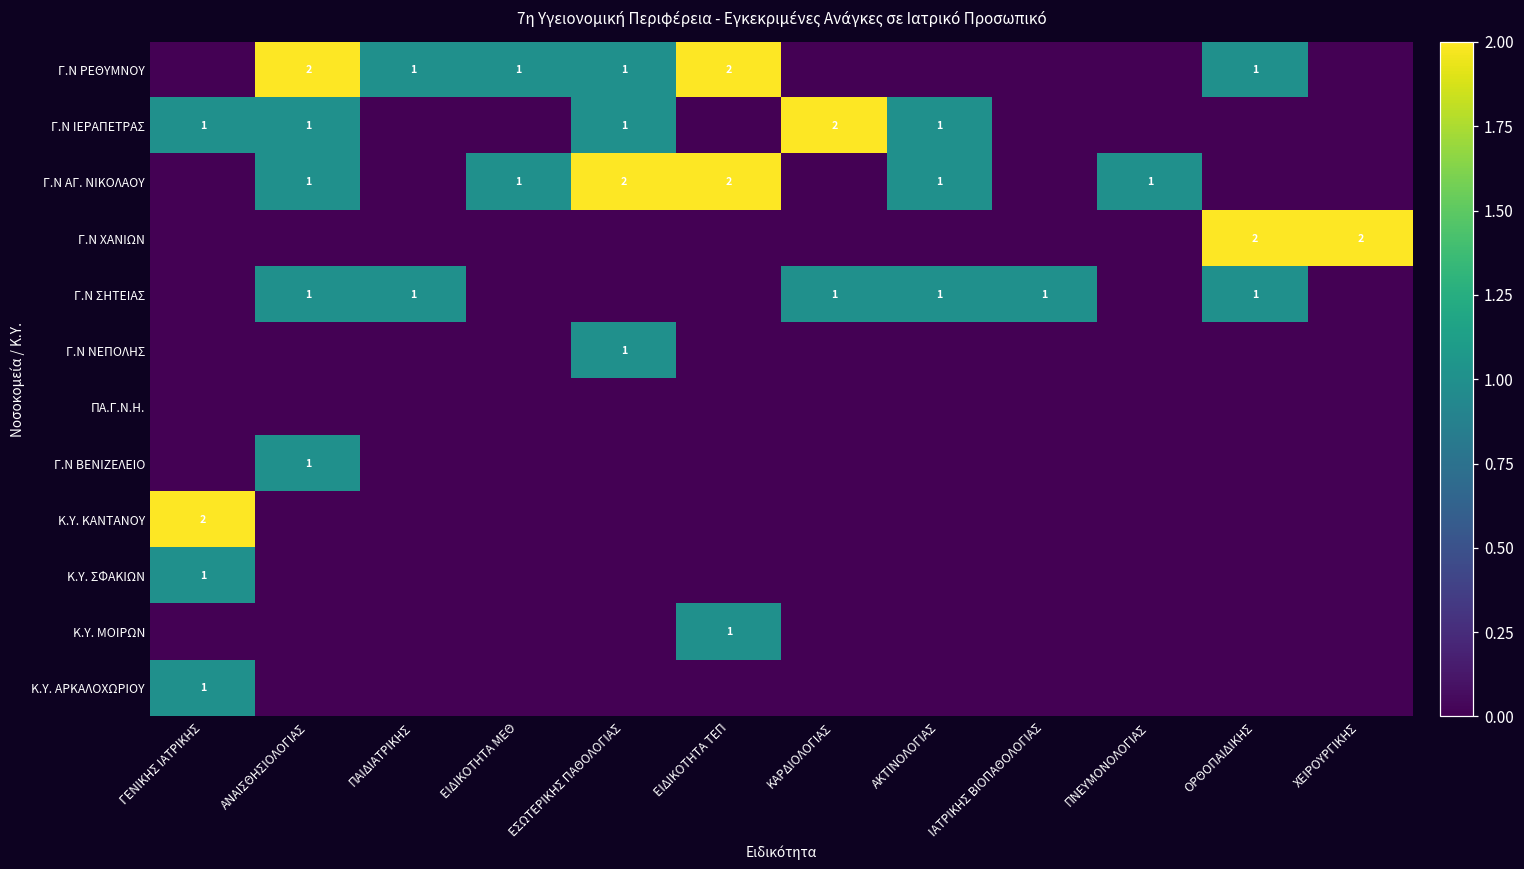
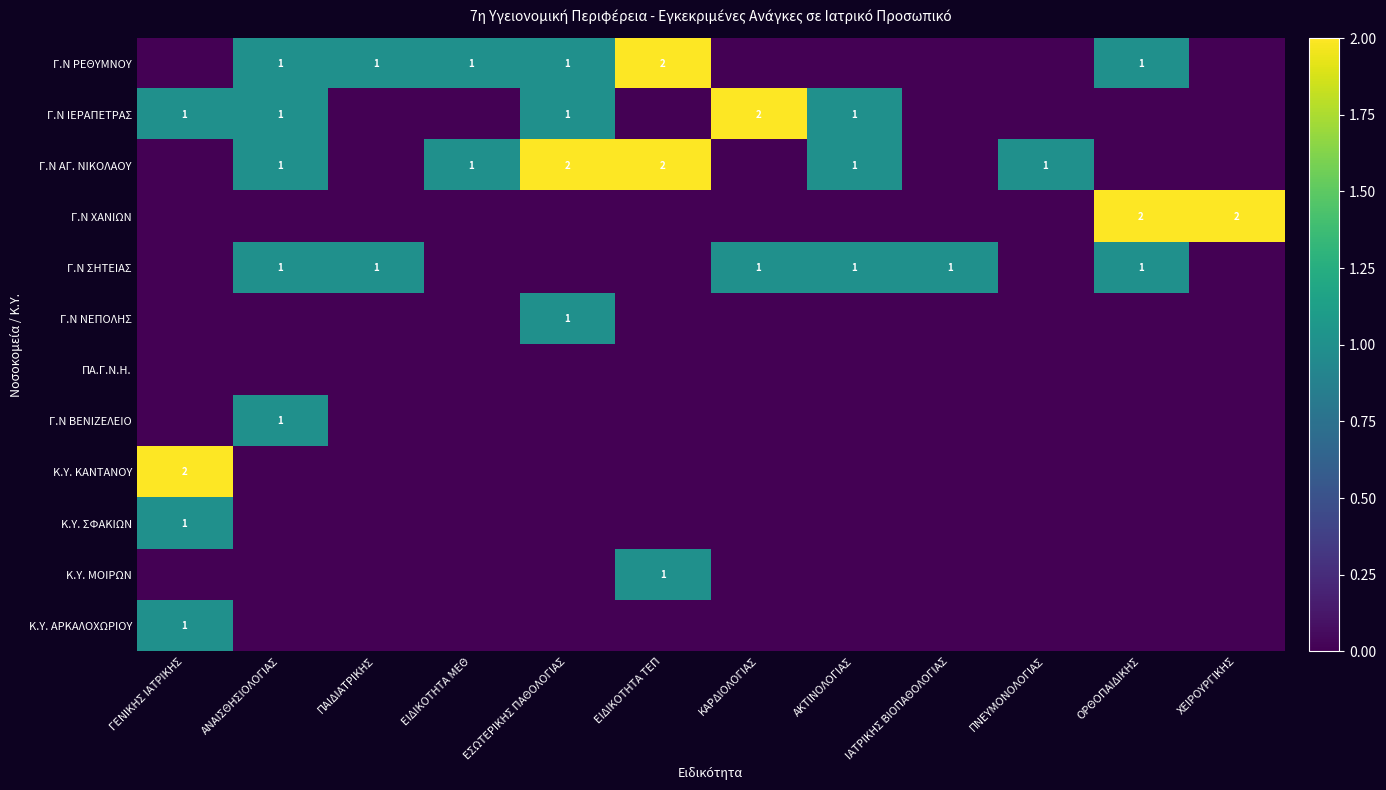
  {
    "Γ.Ν ΡΕΘΥΜΝΟΥ": {
-     "ΑΝΑΙΣΘΗΣΙΟΛΟΓΙΑΣ": 2,
+     "ΑΝΑΙΣΘΗΣΙΟΛΟΓΙΑΣ": 1,
      "ΠΑΙΔΙΑΤΡΙΚΗΣ": 1,
      "ΕΙΔΙΚΟΤΗΤΑ ΜΕΘ": 1,
      "ΕΣΩΤΕΡΙΚΗΣ ΠΑΘΟΛΟΓΙΑΣ": 1,
      "ΕΙΔΙΚΟΤΗΤΑ ΤΕΠ": 2,
      "ΟΡΘΟΠΑΙΔΙΚΗΣ": 1
    },
    "Γ.Ν ΙΕΡΑΠΕΤΡΑΣ": {
      "ΓΕΝΙΚΗΣ ΙΑΤΡΙΚΗΣ": 1,
      "ΑΝΑΙΣΘΗΣΙΟΛΟΓΙΑΣ": 1,
      "ΕΣΩΤΕΡΙΚΗΣ ΠΑΘΟΛΟΓΙΑΣ": 1,
      "ΚΑΡΔΙΟΛΟΓΙΑΣ": 2,
      "ΑΚΤΙΝΟΛΟΓΙΑΣ": 1
    },
    "Γ.Ν ΑΓ. ΝΙΚΟΛΑΟΥ": {
      "ΑΝΑΙΣΘΗΣΙΟΛΟΓΙΑΣ": 1,
      "ΕΙΔΙΚΟΤΗΤΑ ΜΕΘ": 1,
      "ΕΣΩΤΕΡΙΚΗΣ ΠΑΘΟΛΟΓΙΑΣ": 2,
      "ΕΙΔΙΚΟΤΗΤΑ ΤΕΠ": 2,
      "ΑΚΤΙΝΟΛΟΓΙΑΣ": 1,
      "ΠΝΕΥΜΟΝΟΛΟΓΙΑΣ": 1
    },
    "Γ.Ν ΧΑΝΙΩΝ": {
      "ΟΡΘΟΠΑΙΔΙΚΗΣ": 2,
      "ΧΕΙΡΟΥΡΓΙΚΗΣ": 2
    },
    "Γ.Ν ΣΗΤΕΙΑΣ": {
      "ΑΝΑΙΣΘΗΣΙΟΛΟΓΙΑΣ": 1,
      "ΠΑΙΔΙΑΤΡΙΚΗΣ": 1,
      "ΚΑΡΔΙΟΛΟΓΙΑΣ": 1,
      "ΑΚΤΙΝΟΛΟΓΙΑΣ": 1,
      "ΙΑΤΡΙΚΗΣ ΒΙΟΠΑΘΟΛΟΓΙΑΣ": 1,
      "ΟΡΘΟΠΑΙΔΙΚΗΣ": 1
    },
    "Γ.Ν ΝΕΠΟΛΗΣ": {
      "ΕΣΩΤΕΡΙΚΗΣ ΠΑΘΟΛΟΓΙΑΣ": 1
    },
    "Γ.Ν ΒΕΝΙΖΕΛΕΙΟ": {
      "ΑΝΑΙΣΘΗΣΙΟΛΟΓΙΑΣ": 1
    },
    "Κ.Υ. ΚΑΝΤΑΝΟΥ": {
      "ΓΕΝΙΚΗΣ ΙΑΤΡΙΚΗΣ": 2
    },
    "Κ.Υ. ΣΦΑΚΙΩΝ": {
      "ΓΕΝΙΚΗΣ ΙΑΤΡΙΚΗΣ": 1
    },
    "Κ.Υ. ΜΟΙΡΩΝ": {
      "ΕΙΔΙΚΟΤΗΤΑ ΤΕΠ": 1
    },
    "Κ.Υ. ΑΡΚΑΛΟΧΩΡΙΟΥ": {
      "ΓΕΝΙΚΗΣ ΙΑΤΡΙΚΗΣ": 1
    }
  }
